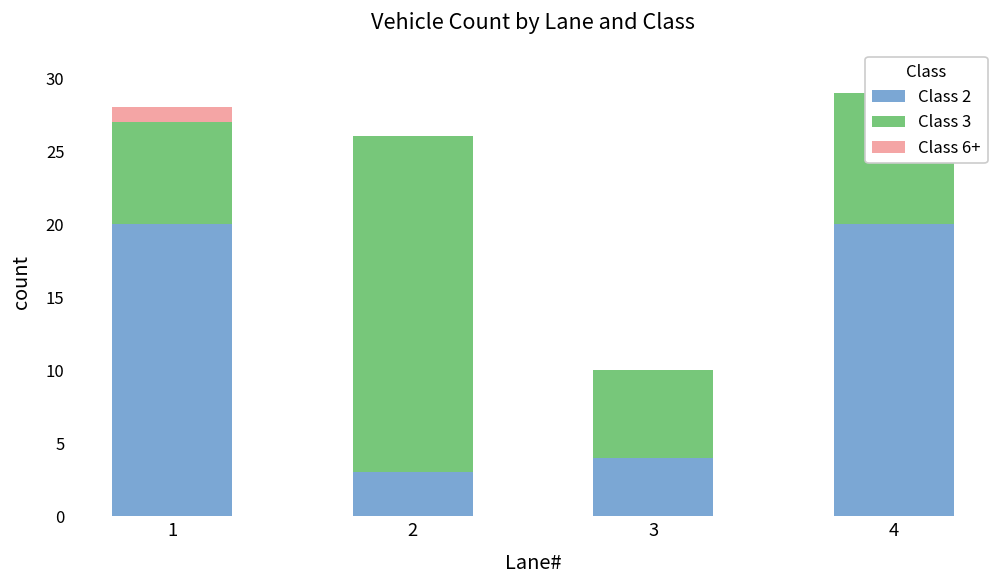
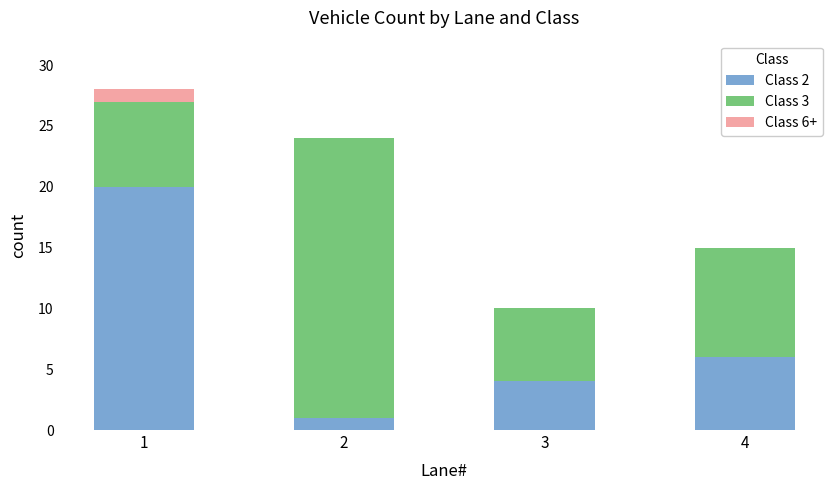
  {
    "Class 2": {
      "1": 20,
-     "2": 3,
+     "2": 1,
      "3": 4,
-     "4": 20
+     "4": 6
    },
    "Class 3": {
      "1": 7,
      "2": 23,
      "3": 6
    },
    "Class 6+": {
      "1": 1,
      "2": 0,
      "3": 0
    }
  }
